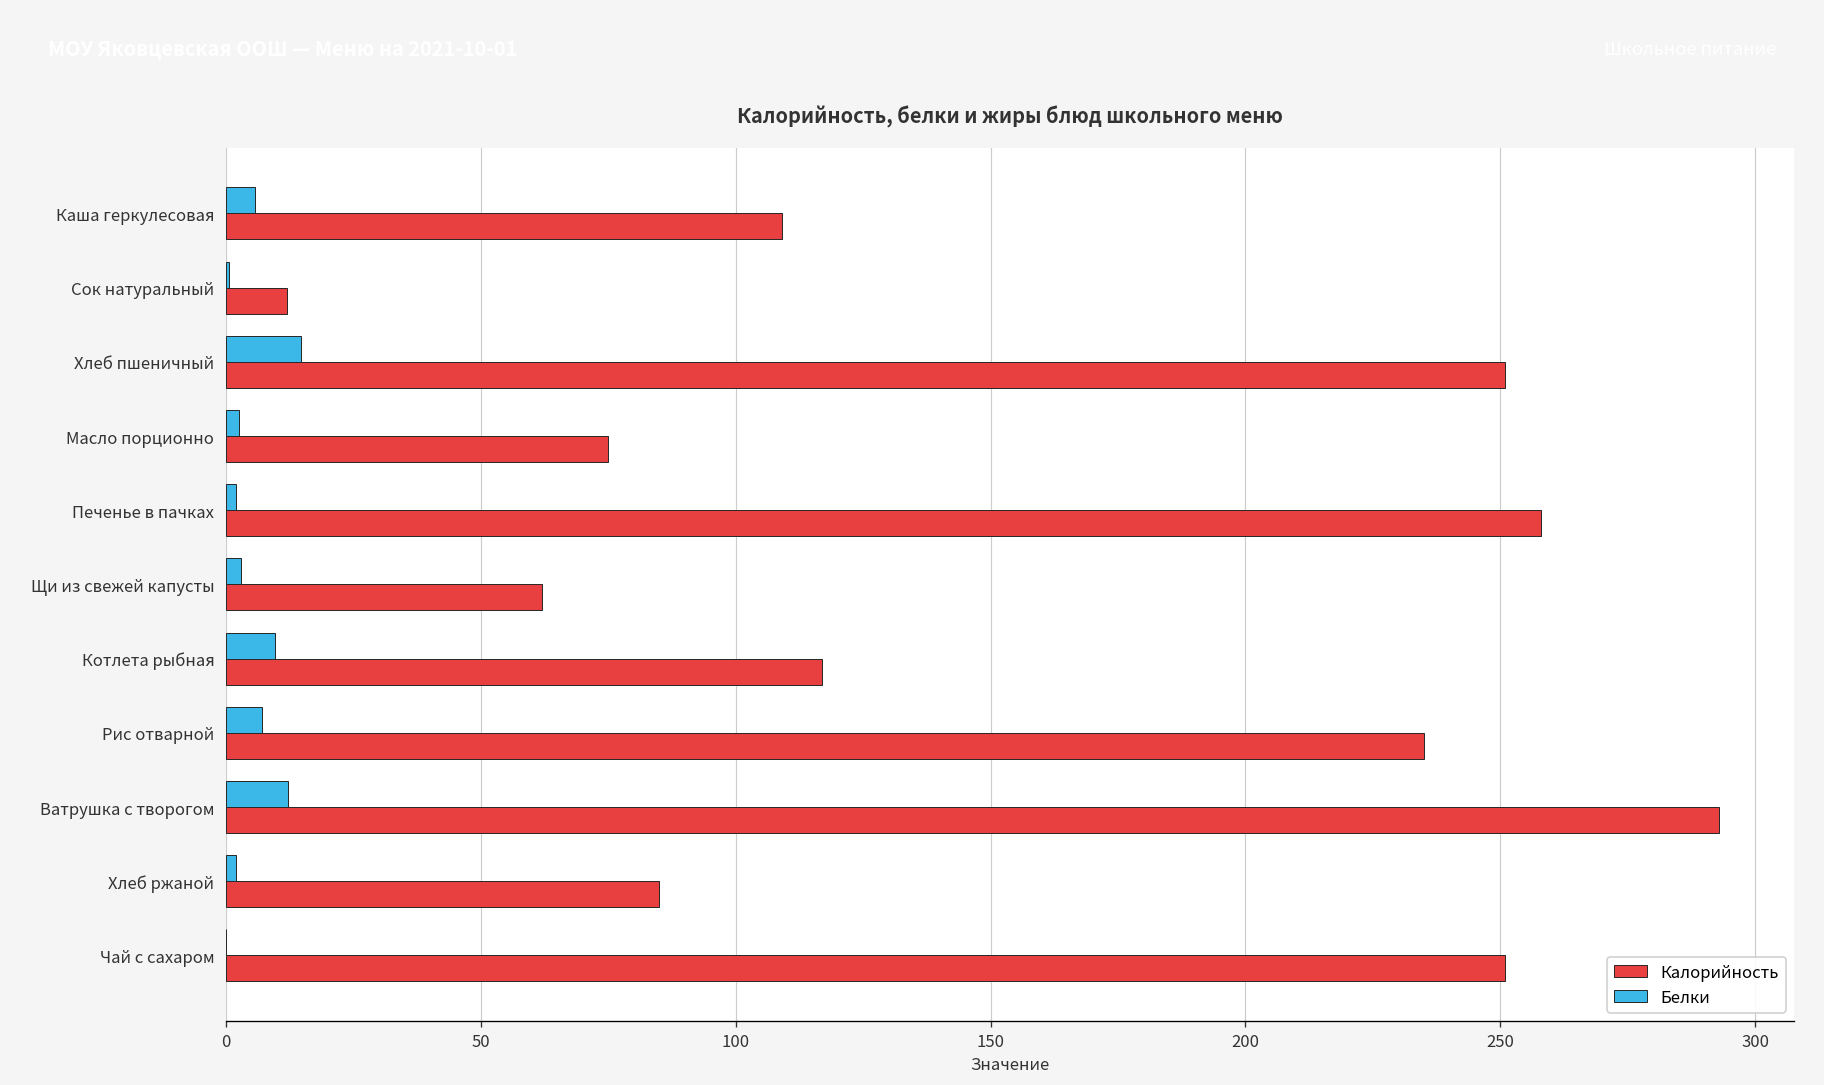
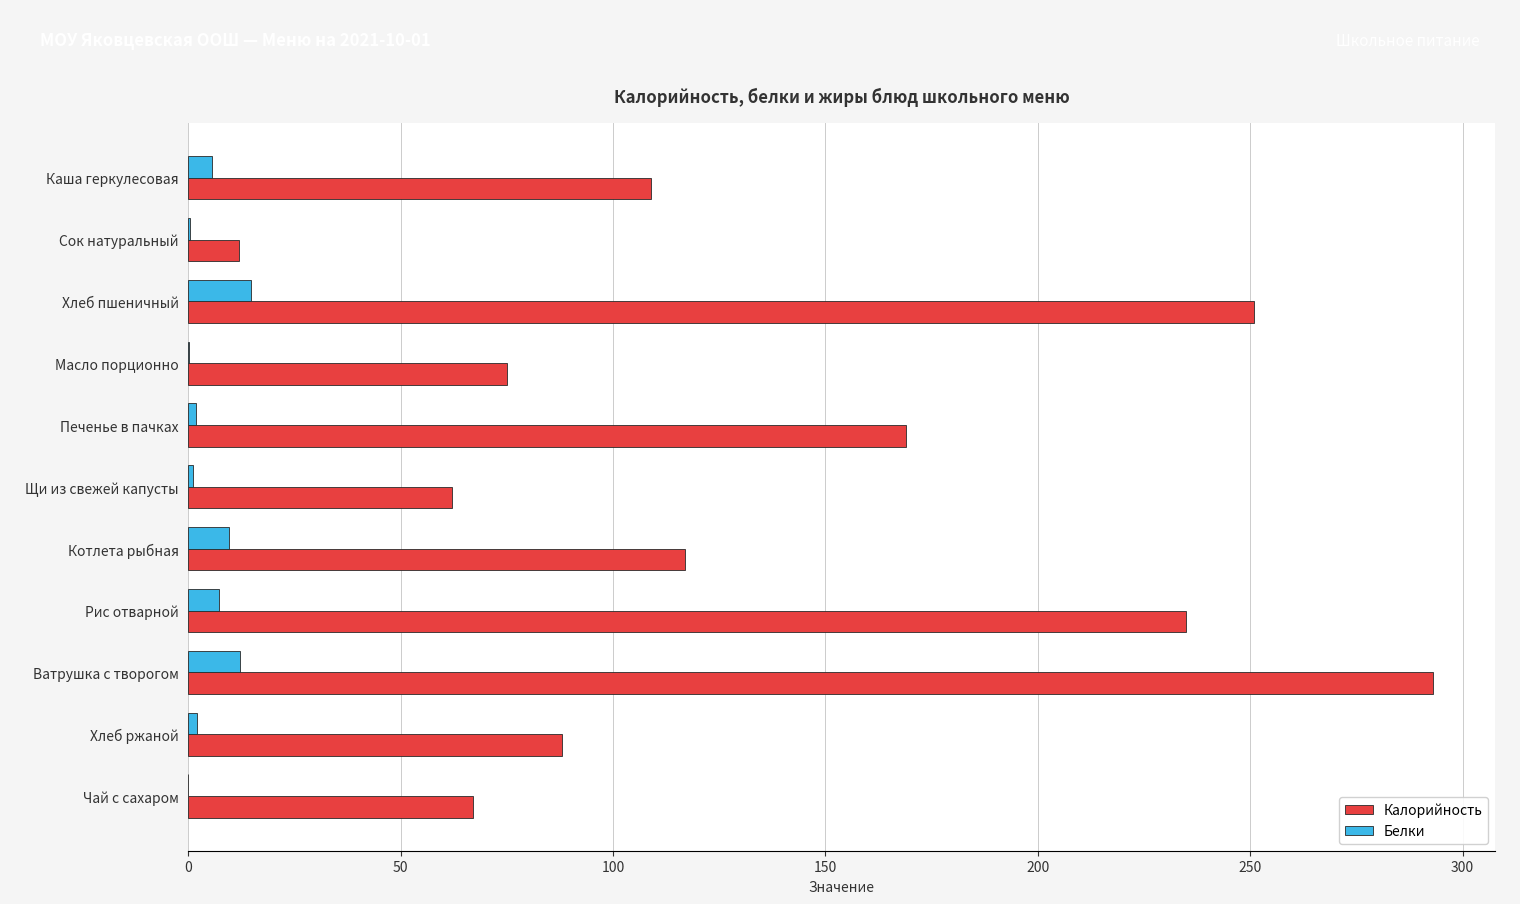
  {
    "Калорийность": {
      "Каша геркулесовая": 109,
      "Сок натуральный": 12,
      "Хлеб пшеничный": 251,
      "Масло порционно": 75,
-     "Печенье в пачках": 258,
+     "Печенье в пачках": 169,
      "Щи из свежей капусты": 62,
      "Котлета рыбная": 117,
      "Рис отварной": 235,
      "Ватрушка с творогом": 293,
-     "Хлеб ржаной": 85,
-     "Чай с сахаром": 251
+     "Хлеб ржаной": 88,
+     "Чай с сахаром": 67
    },
    "Белки": {
      "Каша геркулесовая": 6,
      "Хлеб пшеничный": 15,
-     "Масло порционно": 3,
+     "Масло порционно": 0,
      "Печенье в пачках": 2,
-     "Щи из свежей капусты": 3,
+     "Щи из свежей капусты": 1,
      "Котлета рыбная": 10,
      "Рис отварной": 7,
      "Ватрушка с творогом": 12,
      "Хлеб ржаной": 2,
      "Чай с сахаром": 0
    }
  }
